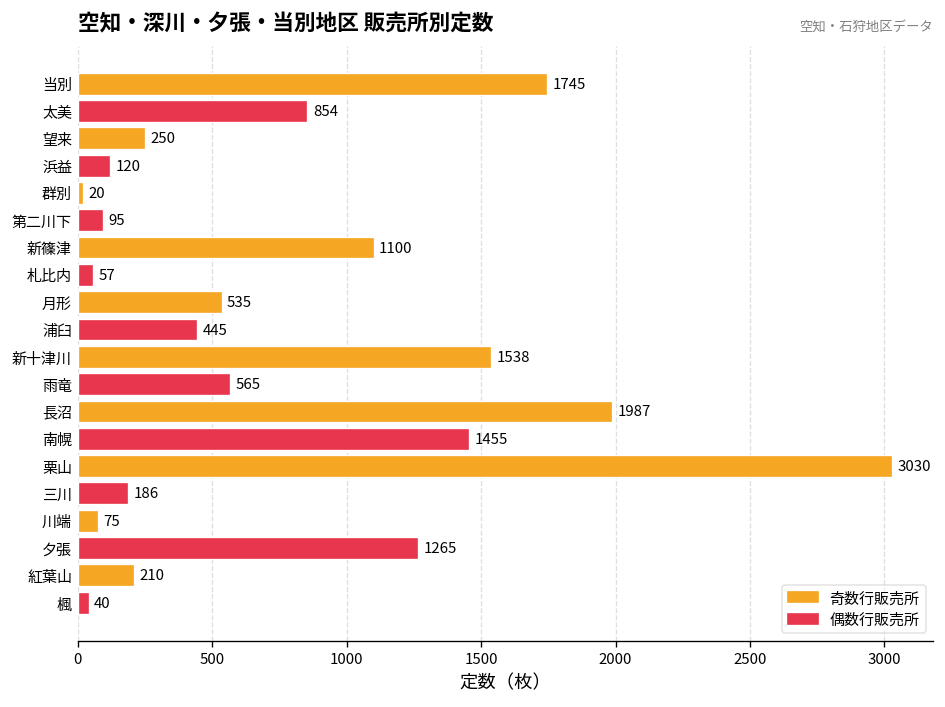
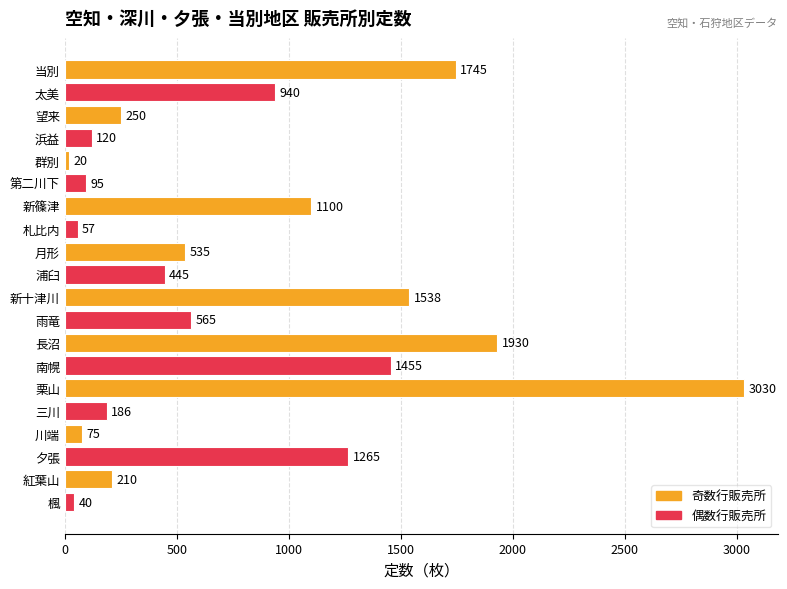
  {
    "当別": 1745,
-   "太美": 854,
+   "太美": 940,
    "望来": 250,
    "浜益": 120,
    "群別": 20,
    "第二川下": 95,
    "新篠津": 1100,
    "札比内": 57,
    "月形": 535,
    "浦臼": 445,
    "新十津川": 1538,
    "雨竜": 565,
-   "長沼": 1987,
+   "長沼": 1930,
    "南幌": 1455,
    "栗山": 3030,
    "三川": 186,
    "川端": 75,
    "夕張": 1265,
    "紅葉山": 210,
    "楓": 40
  }
